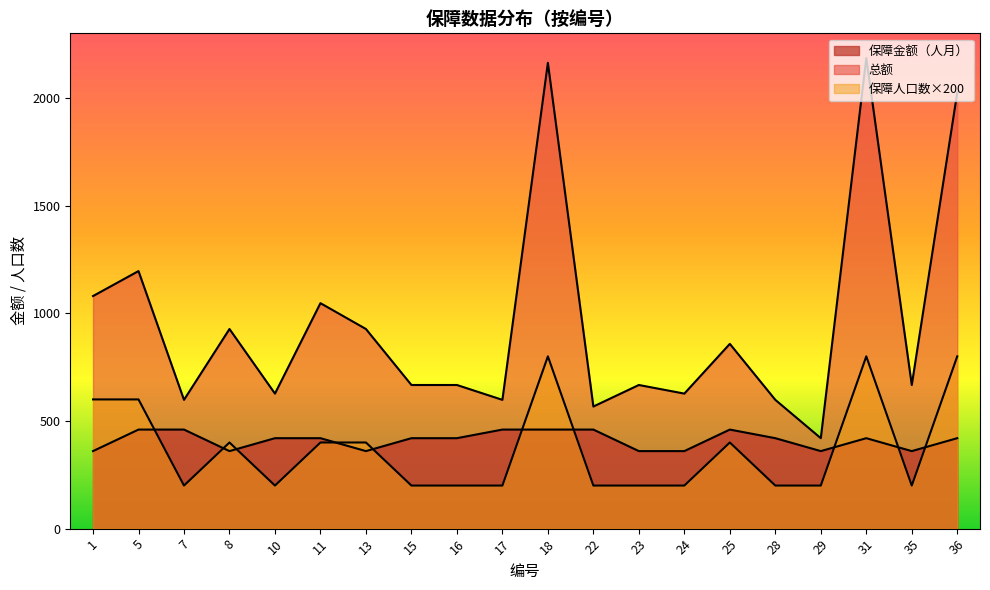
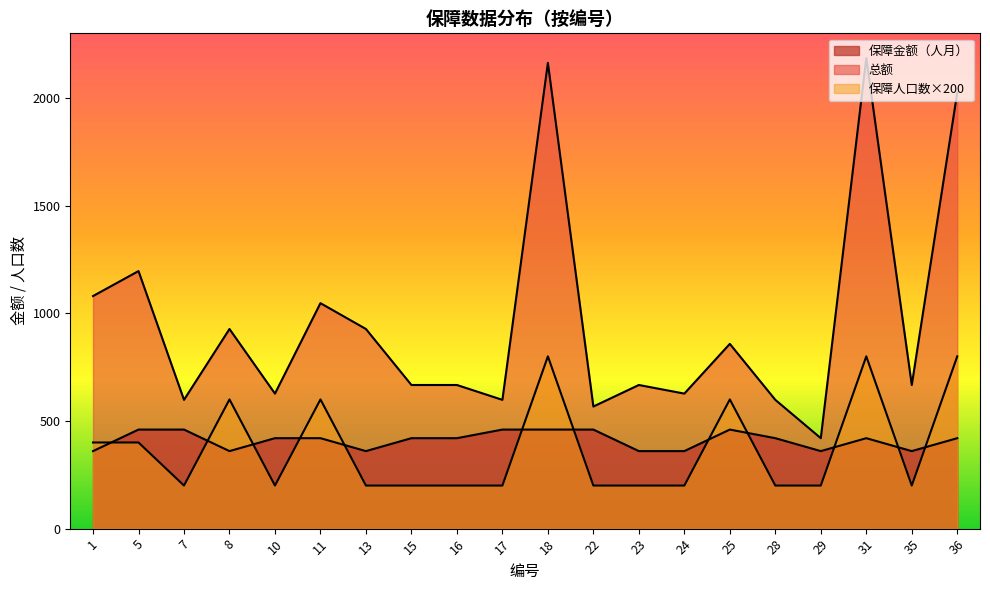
  {
    "保障人口数×200": {
-     "1": 600,
-     "5": 600,
+     "1": 400,
+     "5": 400,
      "7": 200,
-     "8": 400,
+     "8": 600,
      "10": 200,
-     "11": 400,
-     "13": 400,
+     "11": 600,
+     "13": 200,
      "15": 200,
      "16": 200,
      "17": 200,
      "18": 800,
      "22": 200,
      "23": 200,
      "24": 200,
-     "25": 400,
+     "25": 600,
      "28": 200,
      "29": 200,
      "31": 800,
      "35": 200,
      "36": 800
    }
  }
